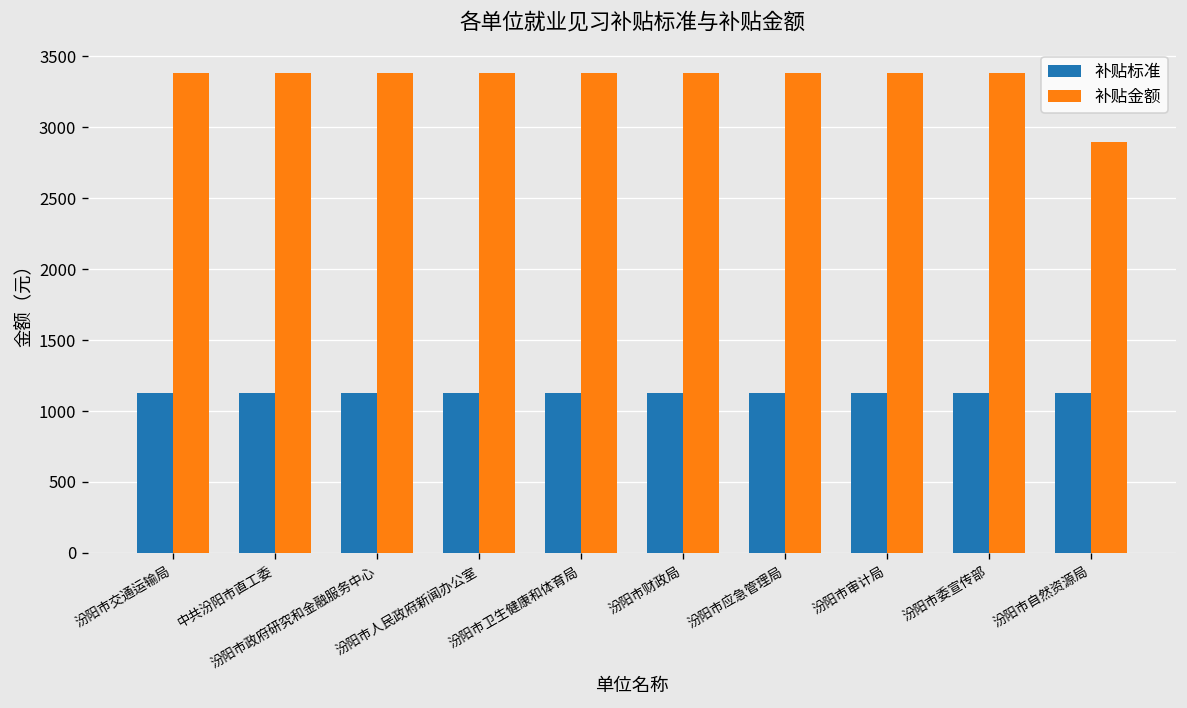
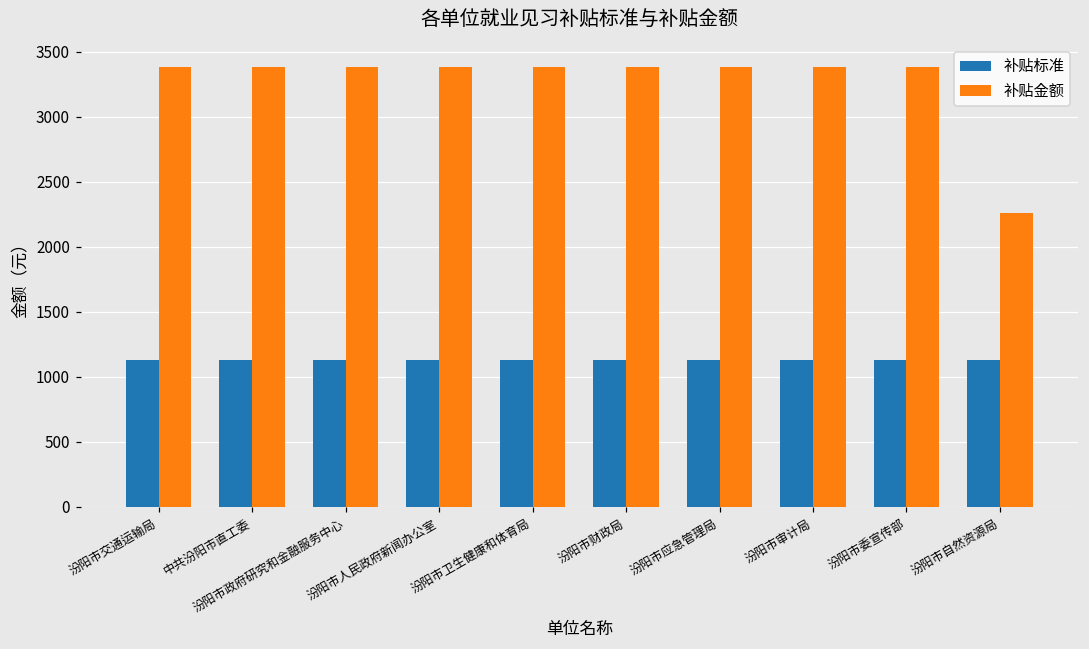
  {
    "补贴标准": {
      "汾阳市交通运输局": 1130,
      "中共汾阳市直工委": 1130,
      "汾阳市政府研究和金融服务中心": 1130,
      "汾阳市人民政府新闻办公室": 1130,
      "汾阳市卫生健康和体育局": 1130,
      "汾阳市财政局": 1130,
      "汾阳市应急管理局": 1130,
      "汾阳市审计局": 1130,
      "汾阳市委宣传部": 1130,
      "汾阳市自然资源局": 1130
    },
    "补贴金额": {
      "汾阳市交通运输局": 3380,
      "中共汾阳市直工委": 3380,
      "汾阳市政府研究和金融服务中心": 3380,
      "汾阳市人民政府新闻办公室": 3380,
      "汾阳市卫生健康和体育局": 3380,
      "汾阳市财政局": 3380,
      "汾阳市应急管理局": 3380,
      "汾阳市审计局": 3380,
      "汾阳市委宣传部": 3380,
-     "汾阳市自然资源局": 2900
+     "汾阳市自然资源局": 2260
    }
  }
